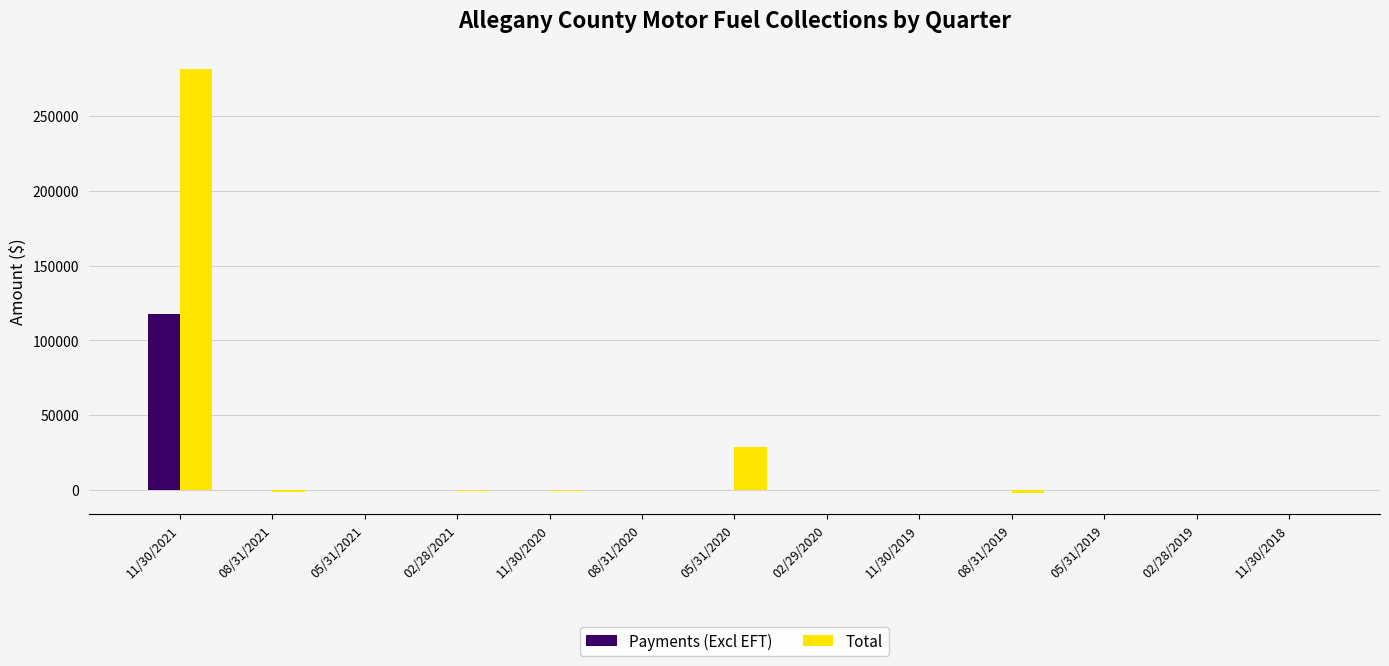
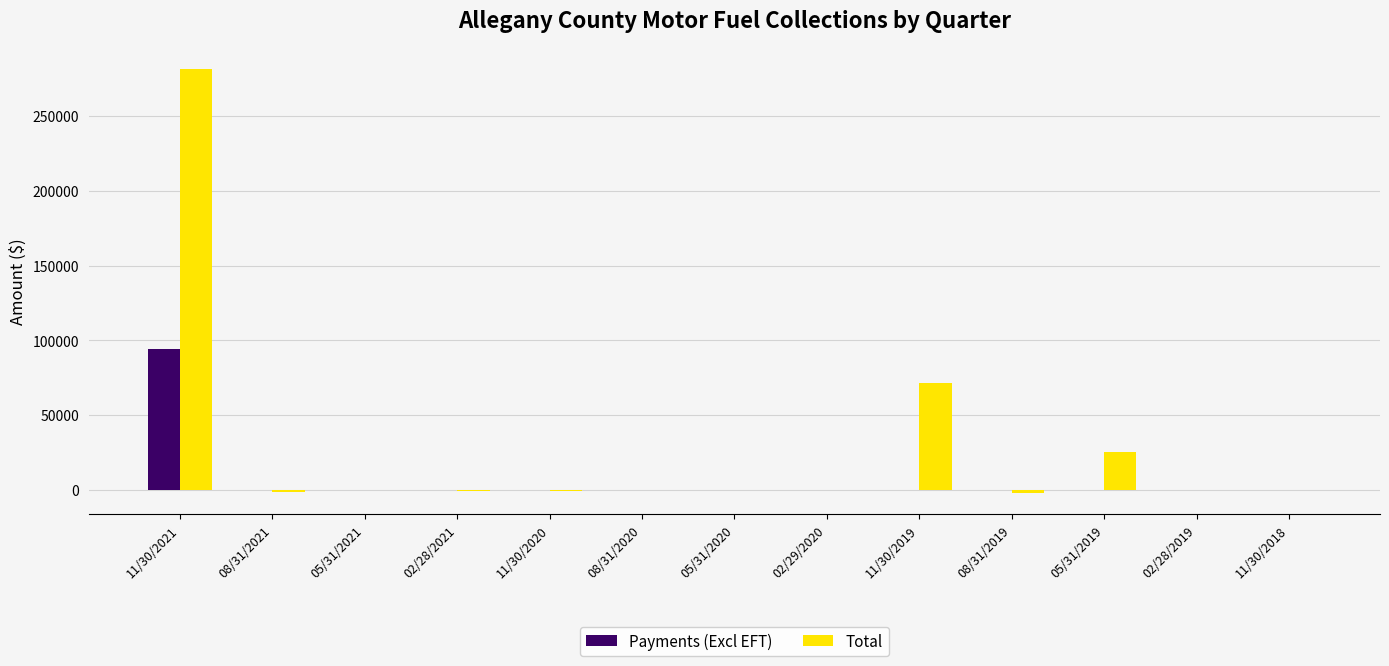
  {
    "Payments (Excl EFT)": {
-     "11/30/2021": 117000,
+     "11/30/2021": 94000,
      "05/31/2021": 0,
      "02/28/2021": 0,
      "08/31/2020": 0,
      "05/31/2020": 0,
      "02/29/2020": 0,
      "11/30/2019": 0,
      "08/31/2019": 0,
      "05/31/2019": 0,
      "02/28/2019": 0,
      "11/30/2018": 0
    },
    "Total": {
      "11/30/2021": 281000,
-     "05/31/2020": 28000,
-     "11/30/2019": 0,
+     "05/31/2020": 0,
+     "11/30/2019": 71000,
      "08/31/2019": -2000,
-     "05/31/2019": 0,
+     "05/31/2019": 25000,
      "02/28/2019": 0
    }
  }
